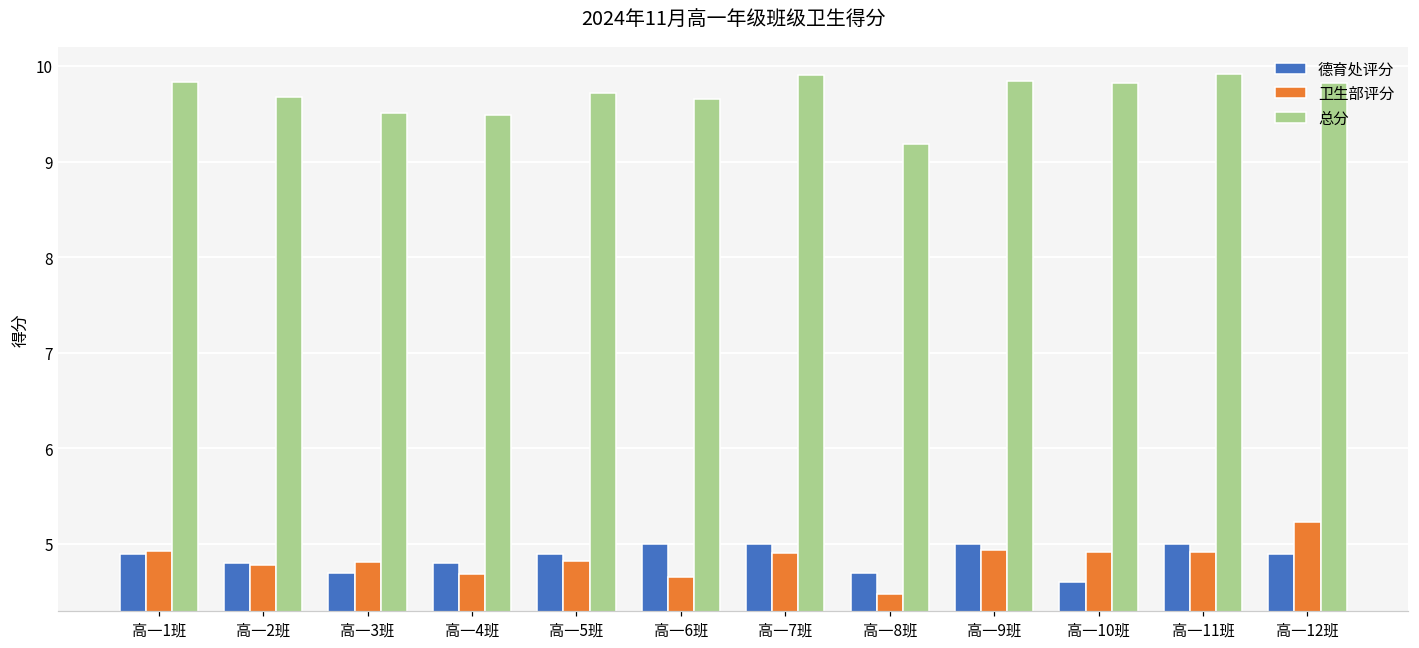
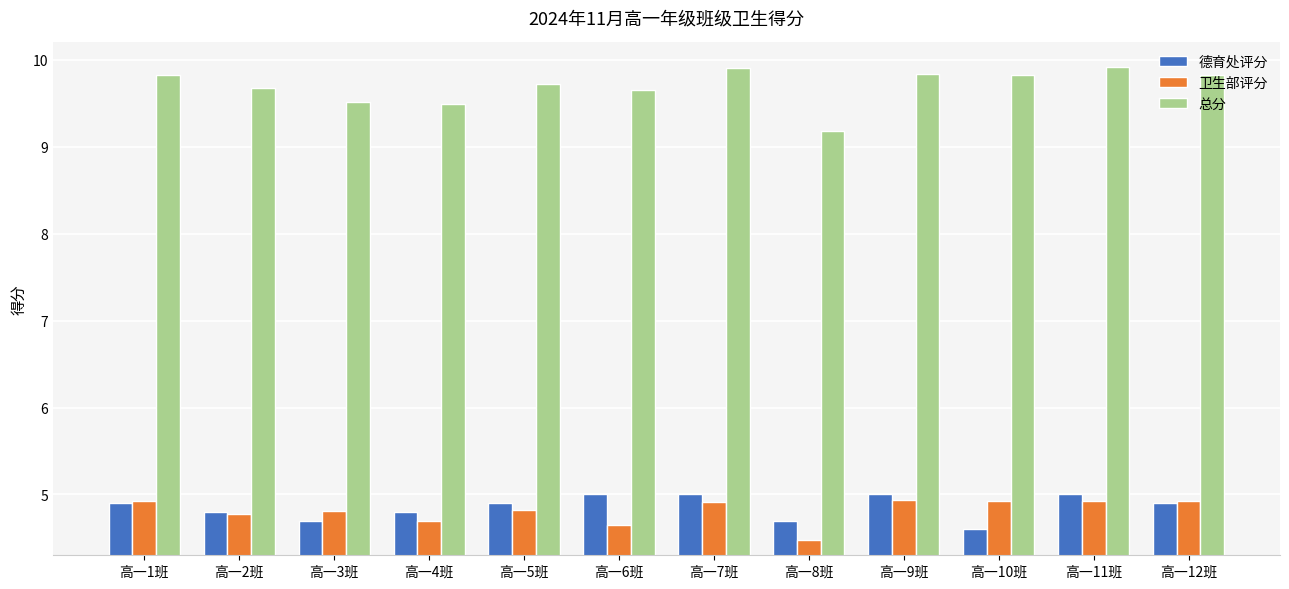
  {
    "德育处评分": {
      "高一1班": 4.9,
      "高一2班": 4.8,
      "高一3班": 4.7,
      "高一4班": 4.8,
      "高一5班": 4.9,
      "高一6班": 5.0,
      "高一7班": 5.0,
      "高一8班": 4.7,
      "高一9班": 5.0,
      "高一10班": 4.6,
      "高一11班": 5.0,
      "高一12班": 4.9
    },
    "卫生部评分": {
      "高一1班": 4.9,
      "高一2班": 4.8,
      "高一3班": 4.8,
      "高一4班": 4.7,
      "高一5班": 4.8,
      "高一6班": 4.7,
      "高一7班": 4.9,
      "高一8班": 4.5,
      "高一9班": 4.9,
      "高一10班": 4.9,
      "高一11班": 4.9,
-     "高一12班": 5.2
+     "高一12班": 4.9
    },
    "总分": {
      "高一1班": 9.8,
      "高一2班": 9.7,
      "高一3班": 9.5,
      "高一4班": 9.5,
      "高一5班": 9.7,
      "高一6班": 9.7,
      "高一7班": 9.9,
      "高一8班": 9.2,
      "高一9班": 9.8,
      "高一10班": 9.8,
      "高一11班": 9.9,
      "高一12班": 9.8
    }
  }
